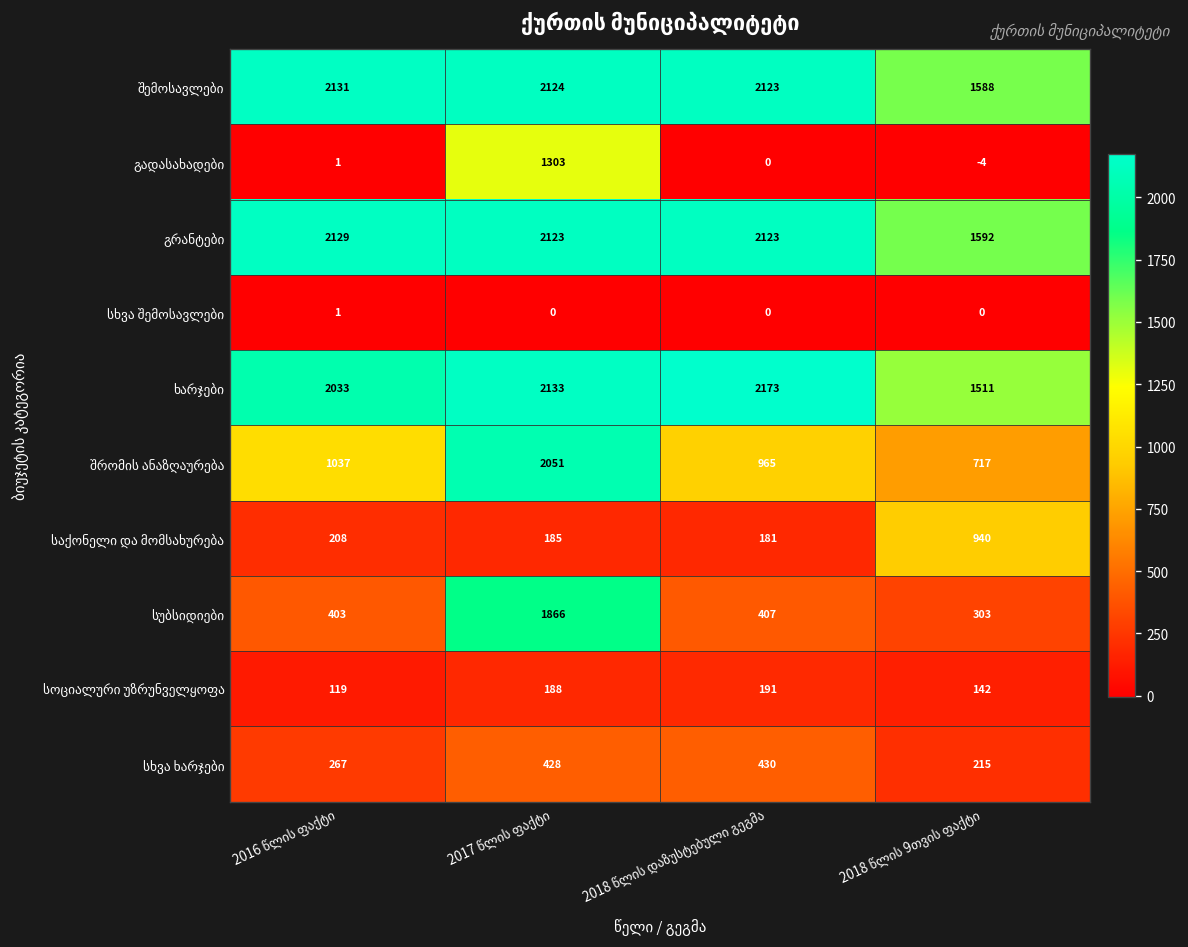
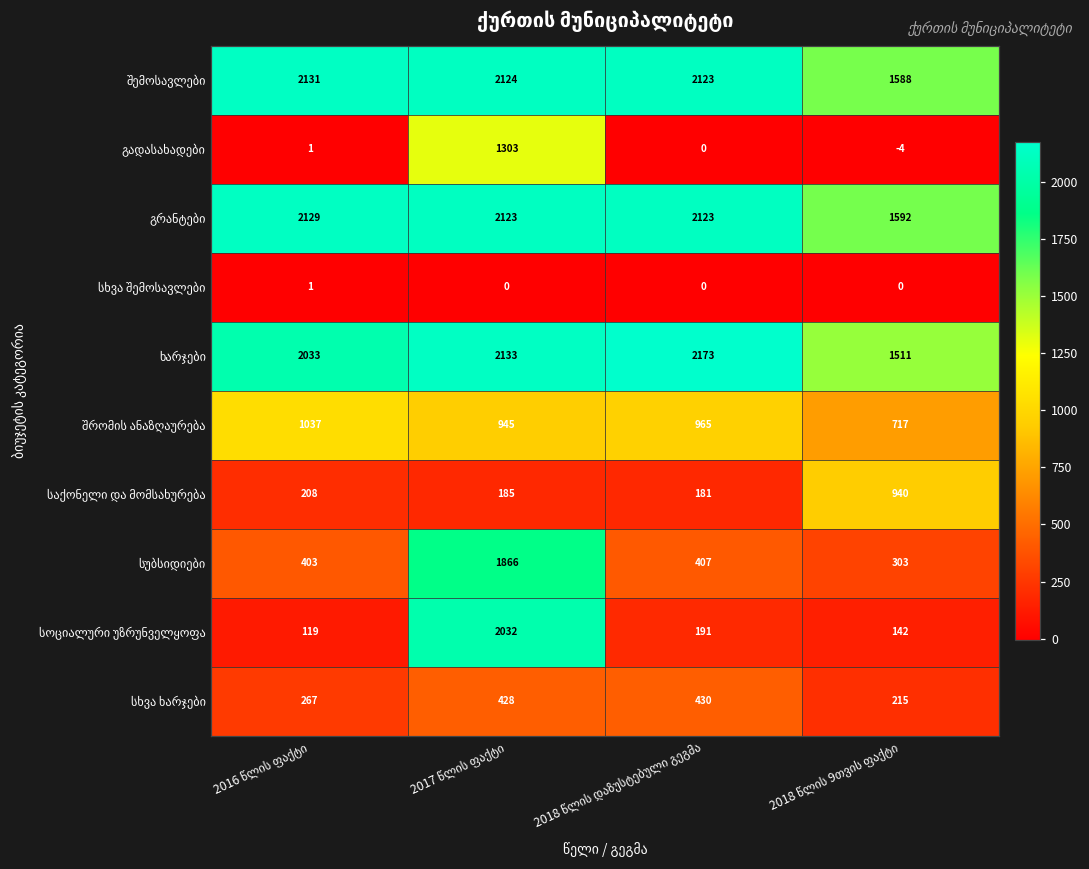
  {
    "შემოსავლები": {
      "2016 წლის ფაქტი": 2131,
      "2017 წლის ფაქტი": 2124,
      "2018 წლის დაზუსტებული გეგმა": 2123,
      "2018 წლის 9თვის ფაქტი": 1588
    },
    "გადასახადები": {
      "2016 წლის ფაქტი": 1,
      "2017 წლის ფაქტი": 1303,
      "2018 წლის დაზუსტებული გეგმა": 0,
      "2018 წლის 9თვის ფაქტი": -4
    },
    "გრანტები": {
      "2016 წლის ფაქტი": 2129,
      "2017 წლის ფაქტი": 2123,
      "2018 წლის დაზუსტებული გეგმა": 2123,
      "2018 წლის 9თვის ფაქტი": 1592
    },
    "სხვა შემოსავლები": {
      "2016 წლის ფაქტი": 1,
      "2017 წლის ფაქტი": 0,
      "2018 წლის დაზუსტებული გეგმა": 0,
      "2018 წლის 9თვის ფაქტი": 0
    },
    "ხარჯები": {
      "2016 წლის ფაქტი": 2033,
      "2017 წლის ფაქტი": 2133,
      "2018 წლის დაზუსტებული გეგმა": 2173,
      "2018 წლის 9თვის ფაქტი": 1511
    },
    "შრომის ანაზღაურება": {
      "2016 წლის ფაქტი": 1037,
-     "2017 წლის ფაქტი": 2051,
+     "2017 წლის ფაქტი": 945,
      "2018 წლის დაზუსტებული გეგმა": 965,
      "2018 წლის 9თვის ფაქტი": 717
    },
    "საქონელი და მომსახურება": {
      "2016 წლის ფაქტი": 208,
      "2017 წლის ფაქტი": 185,
      "2018 წლის დაზუსტებული გეგმა": 181,
      "2018 წლის 9თვის ფაქტი": 940
    },
    "სუბსიდიები": {
      "2016 წლის ფაქტი": 403,
      "2017 წლის ფაქტი": 1866,
      "2018 წლის დაზუსტებული გეგმა": 407,
      "2018 წლის 9თვის ფაქტი": 303
    },
    "სოციალური უზრუნველყოფა": {
      "2016 წლის ფაქტი": 119,
-     "2017 წლის ფაქტი": 188,
+     "2017 წლის ფაქტი": 2032,
      "2018 წლის დაზუსტებული გეგმა": 191,
      "2018 წლის 9თვის ფაქტი": 142
    },
    "სხვა ხარჯები": {
      "2016 წლის ფაქტი": 267,
      "2017 წლის ფაქტი": 428,
      "2018 წლის დაზუსტებული გეგმა": 430,
      "2018 წლის 9თვის ფაქტი": 215
    }
  }
